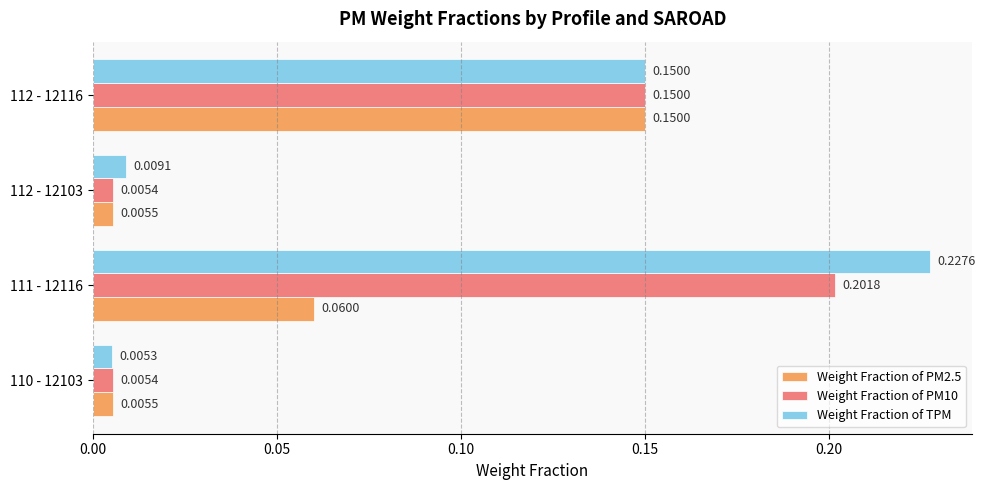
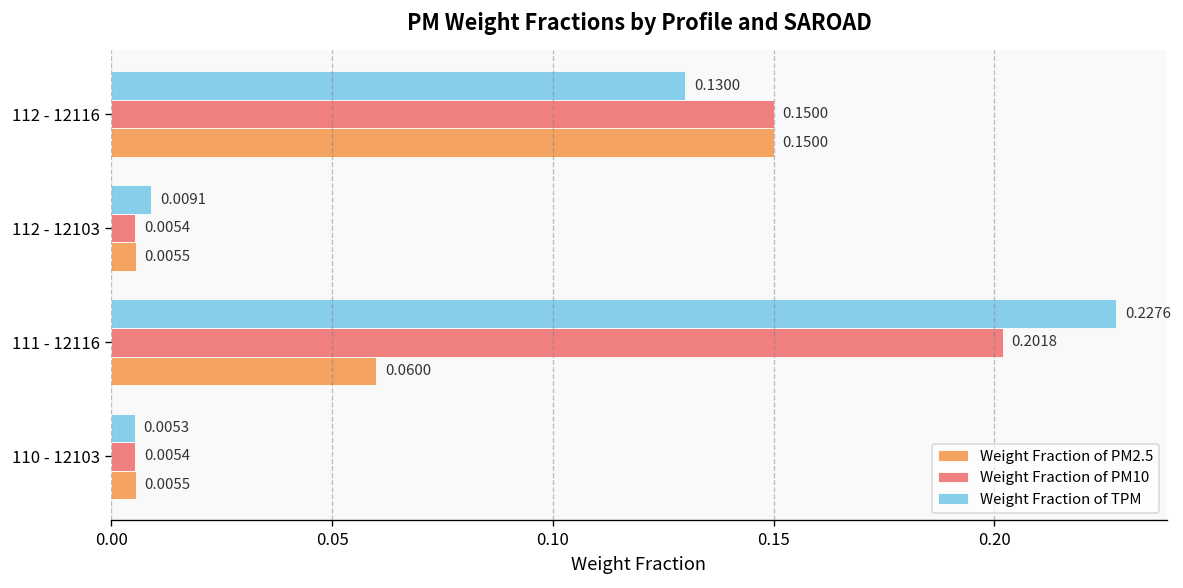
  {
    "Weight Fraction of TPM": {
-     "112 - 12116": 0.1500,
+     "112 - 12116": 0.1300,
      "112 - 12103": 0.0091,
      "111 - 12116": 0.2276,
      "110 - 12103": 0.0053
    }
  }
